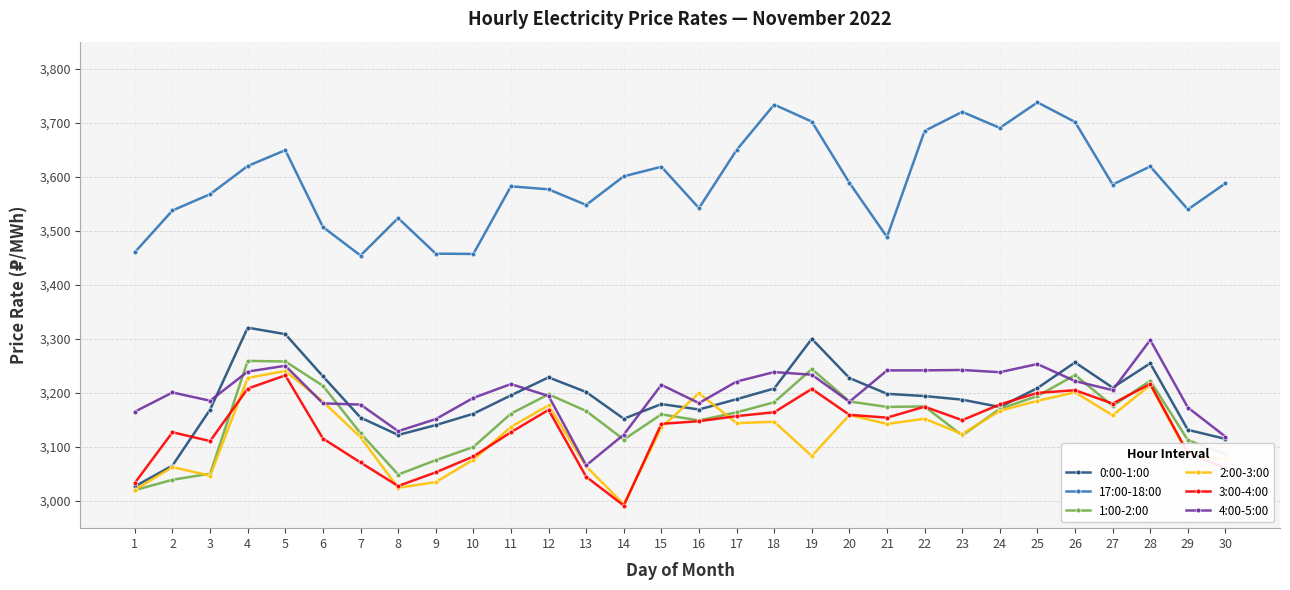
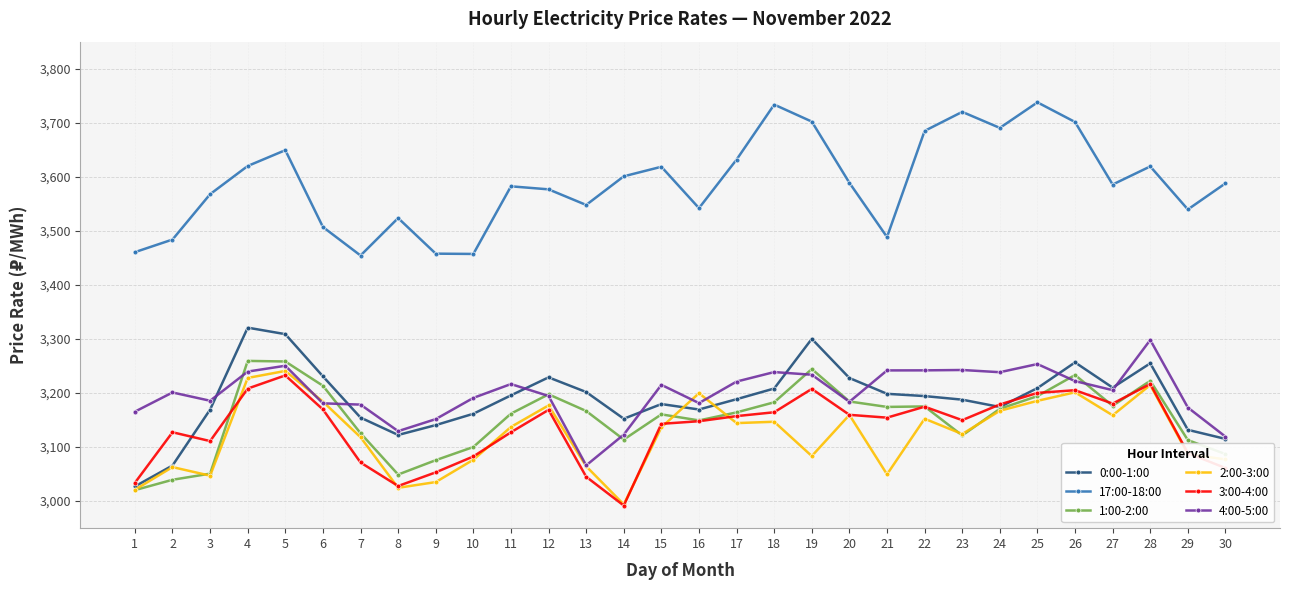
  {
    "0:00-1:00": {
      "1": "3,030",
      "3": "3,170",
      "4": "3,320",
      "5": "3,310",
      "6": "3,230",
      "7": "3,150",
      "8": "3,120",
      "9": "3,140",
      "10": "3,160",
      "11": "3,200",
      "12": "3,230",
      "13": "3,200",
      "14": "3,150",
      "15": "3,180",
      "16": "3,170",
      "17": "3,190",
      "18": "3,210",
      "19": "3,300",
      "20": "3,230",
      "21": "3,200",
      "22": "3,190",
      "23": "3,190",
      "25": "3,210",
      "26": "3,260",
      "28": "3,250",
      "29": "3,130"
    },
    "17:00-18:00": {
      "1": "3,460",
-     "2": "3,540",
+     "2": "3,480",
      "3": "3,570",
      "4": "3,620",
      "5": "3,650",
      "6": "3,510",
      "7": "3,450",
      "8": "3,520",
      "9": "3,460",
      "10": "3,460",
      "11": "3,580",
      "12": "3,580",
      "13": "3,550",
      "14": "3,600",
      "15": "3,620",
      "16": "3,540",
-     "17": "3,650",
+     "17": "3,630",
      "18": "3,730",
      "19": "3,700",
      "20": "3,590",
      "21": "3,490",
      "22": "3,680",
      "23": "3,720",
      "24": "3,690",
      "25": "3,740",
      "26": "3,700",
      "27": "3,590",
      "28": "3,620",
      "29": "3,540",
      "30": "3,590"
    },
    "1:00-2:00": {
      "2": "3,040",
      "4": "3,260",
      "5": "3,260",
      "6": "3,210",
      "7": "3,130",
      "8": "3,050",
      "9": "3,080",
      "10": "3,100",
      "11": "3,160",
      "13": "3,170",
      "14": "3,110",
      "15": "3,160",
      "17": "3,160",
      "18": "3,180",
      "19": "3,240",
      "21": "3,170",
      "25": "3,190",
      "26": "3,230",
      "28": "3,220",
      "29": "3,110"
    },
    "2:00-3:00": {
      "4": "3,230",
      "5": "3,240",
      "7": "3,120",
      "9": "3,040",
      "10": "3,080",
      "11": "3,140",
      "12": "3,180",
      "15": "3,140",
      "16": "3,200",
      "17": "3,140",
      "18": "3,150",
      "19": "3,080",
-     "21": "3,140",
+     "21": "3,050",
      "22": "3,150",
      "25": "3,190",
      "27": "3,160"
    },
    "3:00-4:00": {
      "1": "3,030",
      "2": "3,130",
      "3": "3,110",
      "4": "3,210",
      "5": "3,230",
-     "6": "3,120",
+     "6": "3,170",
      "7": "3,070",
      "9": "3,050",
      "10": "3,080",
      "11": "3,130",
      "12": "3,170",
      "13": "3,050",
      "15": "3,140",
      "17": "3,160",
      "18": "3,160",
      "19": "3,210",
      "21": "3,150",
      "23": "3,150",
      "25": "3,200"
    },
    "4:00-5:00": {
      "1": "3,170",
      "2": "3,200",
      "3": "3,190",
      "4": "3,240",
      "5": "3,250",
      "7": "3,180",
      "8": "3,130",
      "9": "3,150",
      "10": "3,190",
      "11": "3,220",
      "14": "3,120",
      "15": "3,220",
      "16": "3,180",
      "17": "3,220",
      "18": "3,240",
      "19": "3,230",
      "21": "3,240",
      "22": "3,240",
      "23": "3,240",
      "24": "3,240",
      "25": "3,250",
      "26": "3,220",
      "28": "3,300",
      "29": "3,170"
    }
  }
